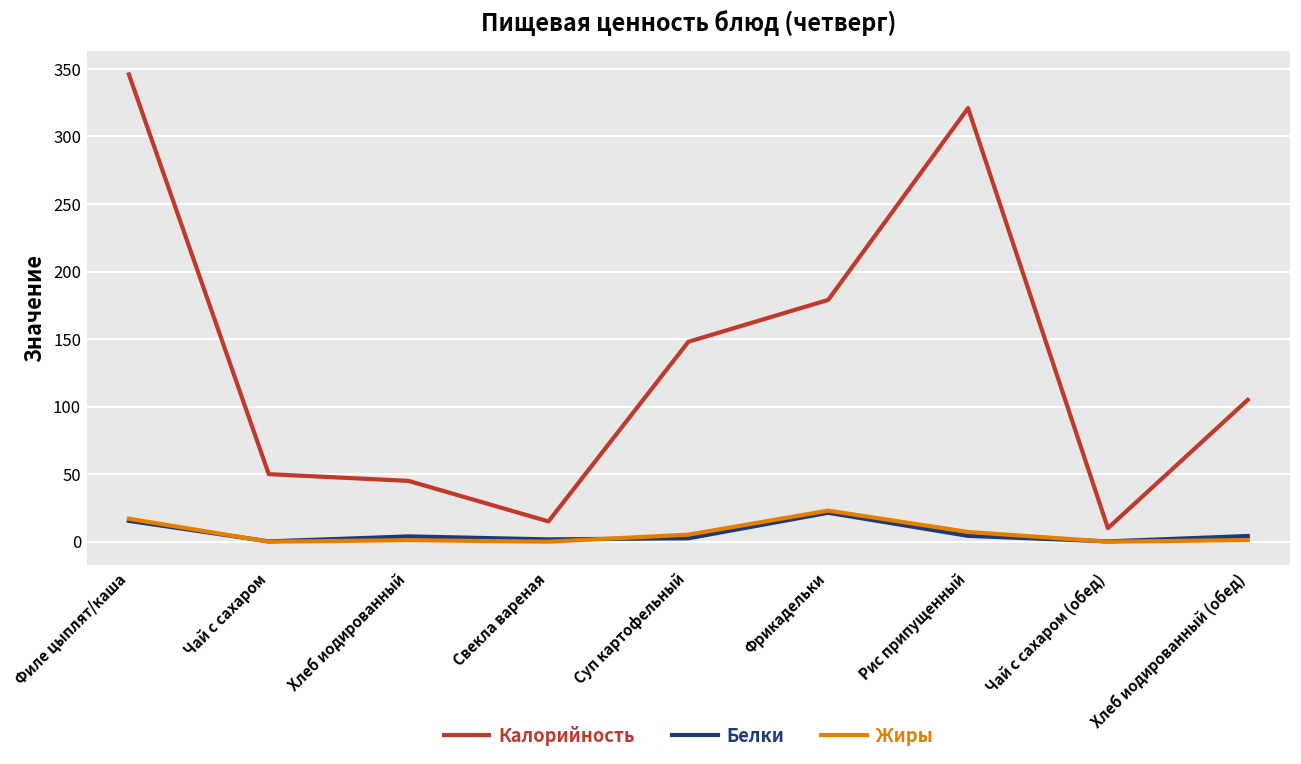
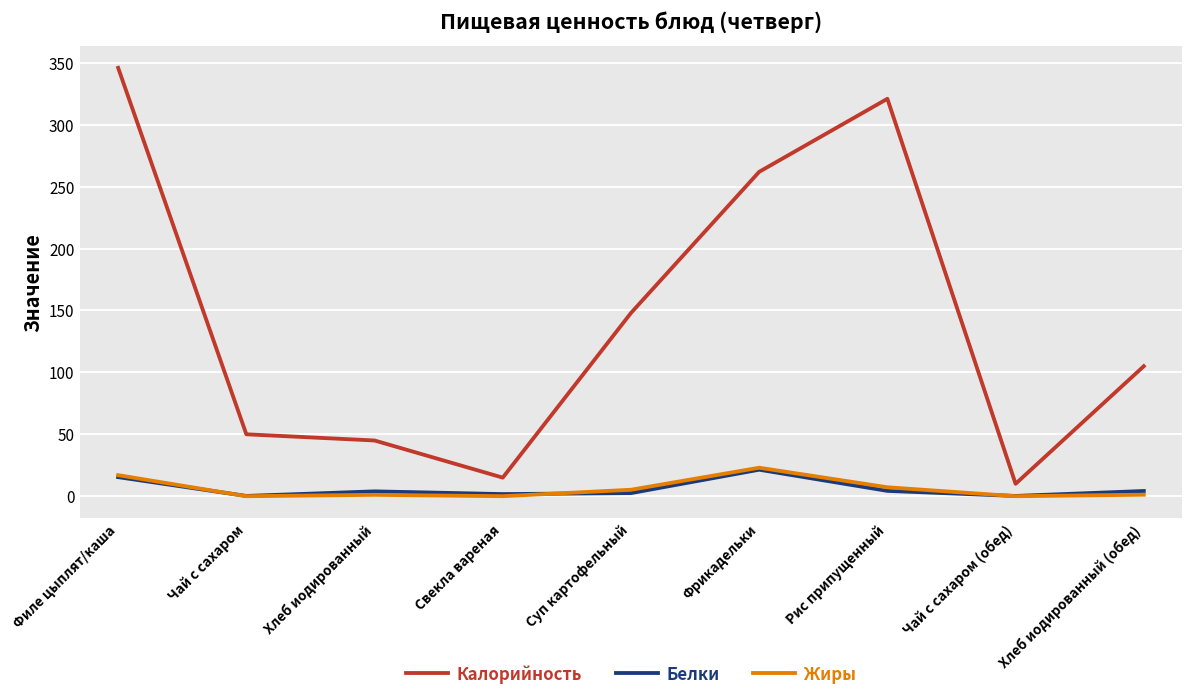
  {
    "Калорийность": {
      "Филе цыплят/каша": 346,
      "Чай с сахаром": 50,
      "Хлеб иодированный": 45,
      "Свекла вареная": 15,
      "Суп картофельный": 148,
-     "Фрикадельки": 179,
+     "Фрикадельки": 262,
      "Рис припущенный": 321,
      "Чай с сахаром (обед)": 10,
      "Хлеб иодированный (обед)": 105
    },
    "Белки": {
      "Хлеб иодированный": 4,
      "Суп картофельный": 3,
      "Рис припущенный": 4,
      "Хлеб иодированный (обед)": 4
    },
    "Жиры": {
      "Хлеб иодированный": 1,
      "Суп картофельный": 5,
      "Рис припущенный": 7,
      "Хлеб иодированный (обед)": 1
    }
  }
